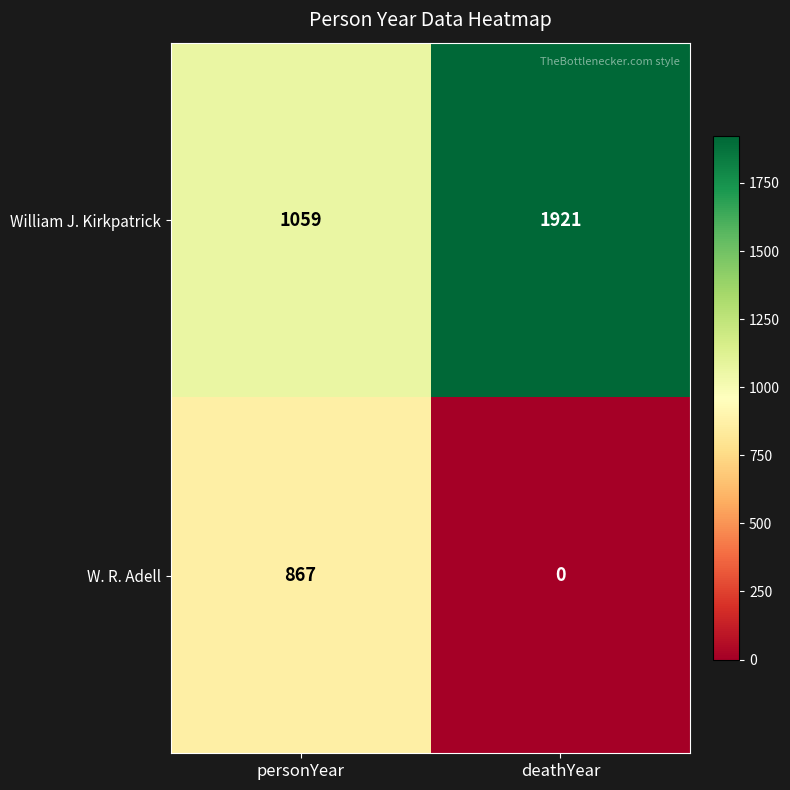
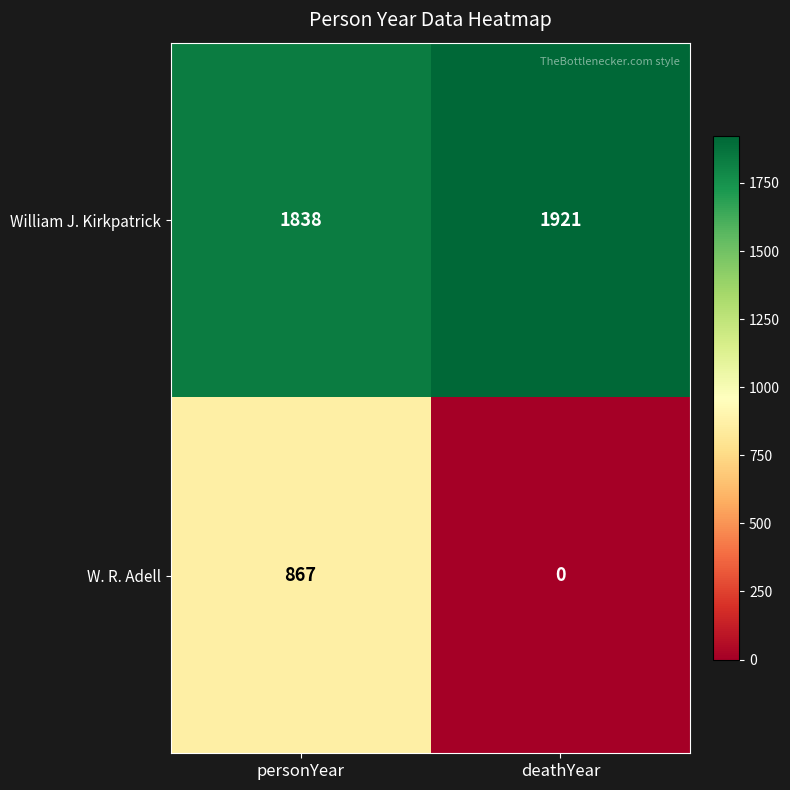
  {
    "William J. Kirkpatrick": {
-     "personYear": 1059
+     "personYear": 1838
    },
    "W. R. Adell": {
      "personYear": 867,
      "deathYear": 0
    }
  }
